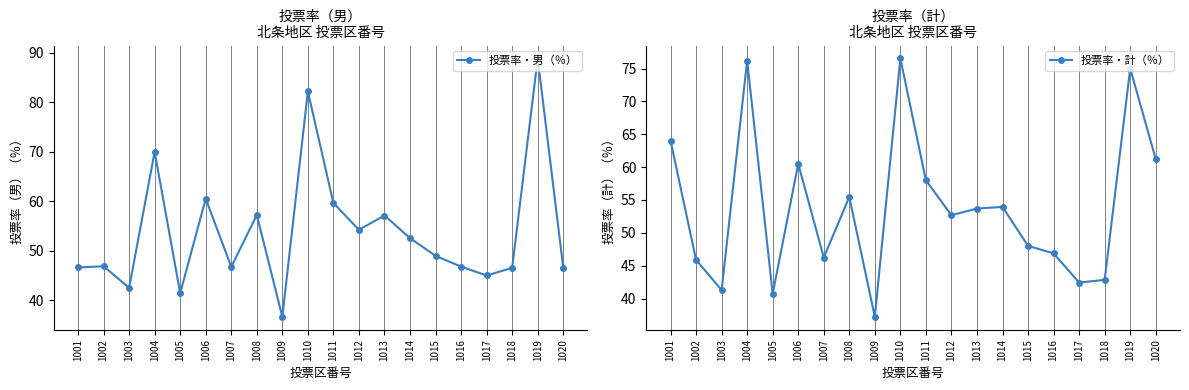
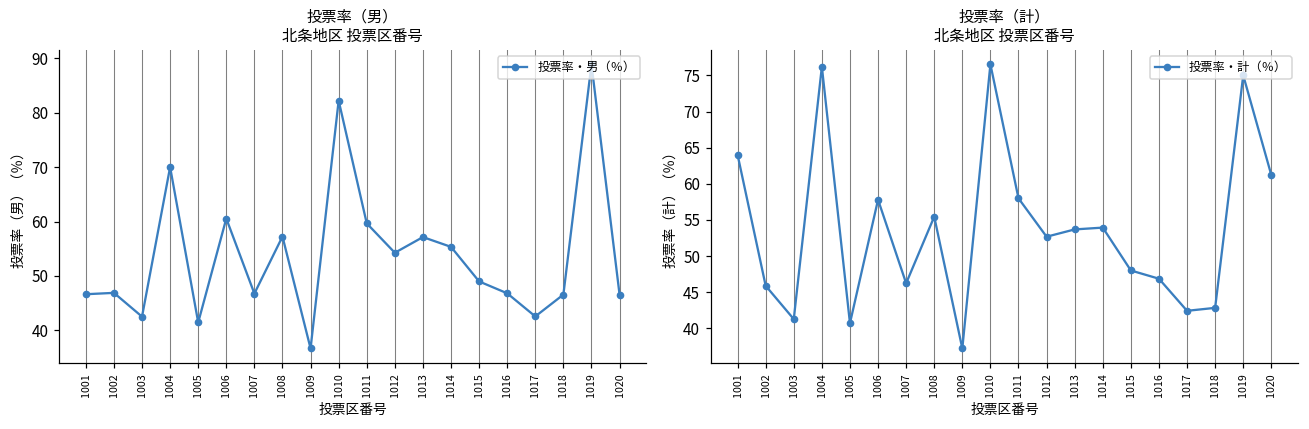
  {
    "投票率（男） 北条地区 投票区番号": {
      "1001": 47,
      "1002": 47,
      "1003": 43,
      "1004": 70,
      "1005": 41,
      "1006": 61,
      "1007": 47,
      "1008": 57,
      "1009": 37,
      "1010": 82,
      "1011": 60,
      "1012": 54,
      "1013": 57,
-     "1014": 53,
+     "1014": 55,
      "1015": 49,
      "1016": 47,
-     "1017": 45,
+     "1017": 43,
      "1018": 47,
      "1020": 47
    },
    "投票率（計） 北条地区 投票区番号": {
      "1001": 64,
      "1002": 46,
      "1003": 41,
      "1004": 76,
      "1005": 41,
-     "1006": 61,
+     "1006": 58,
      "1007": 46,
      "1008": 55,
      "1009": 37,
      "1010": 77,
      "1011": 58,
      "1012": 53,
      "1013": 54,
      "1014": 54,
      "1015": 48,
      "1016": 47,
      "1017": 42,
      "1018": 43,
      "1020": 61
    }
  }
